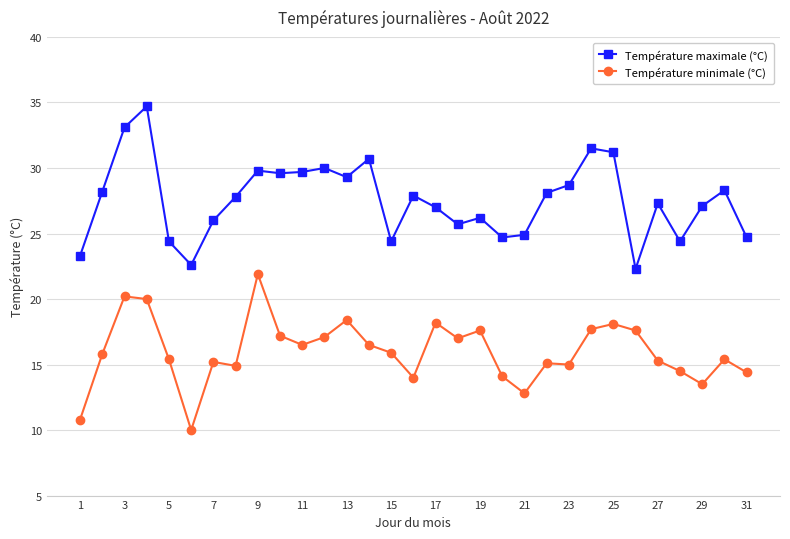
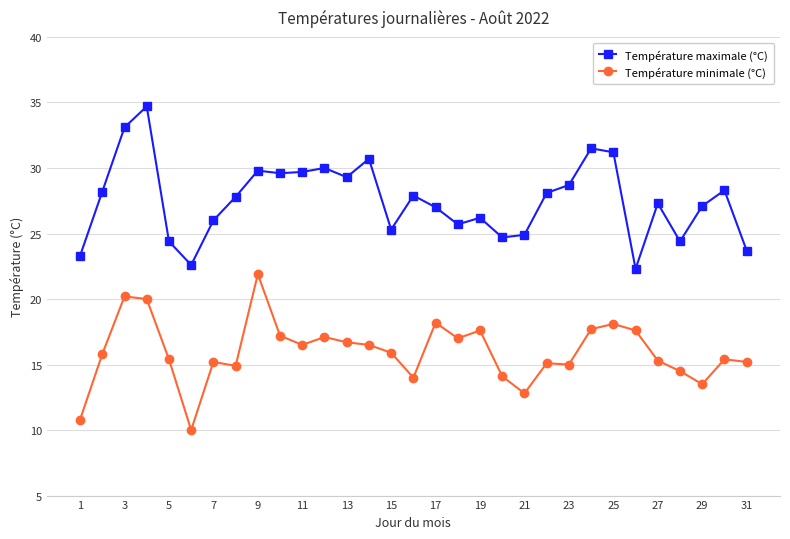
  {
    "Température maximale (°C)": {
      "1": 23.3,
      "3": 33.1,
      "5": 24.4,
      "7": 26.0,
      "9": 29.8,
      "11": 29.7,
      "13": 29.3,
-     "15": 24.4,
+     "15": 25.3,
      "17": 27.0,
      "19": 26.2,
      "21": 24.9,
      "23": 28.7,
      "25": 31.2,
      "27": 27.3,
      "29": 27.1,
-     "31": 24.7
+     "31": 23.7
    },
    "Température minimale (°C)": {
      "1": 10.8,
      "3": 20.2,
      "5": 15.4,
      "7": 15.2,
      "9": 21.9,
      "11": 16.5,
-     "13": 18.4,
+     "13": 16.7,
      "15": 15.9,
      "17": 18.2,
      "19": 17.6,
      "21": 12.8,
      "23": 15.0,
      "25": 18.1,
      "27": 15.3,
      "29": 13.5,
-     "31": 14.4
+     "31": 15.2
    }
  }
